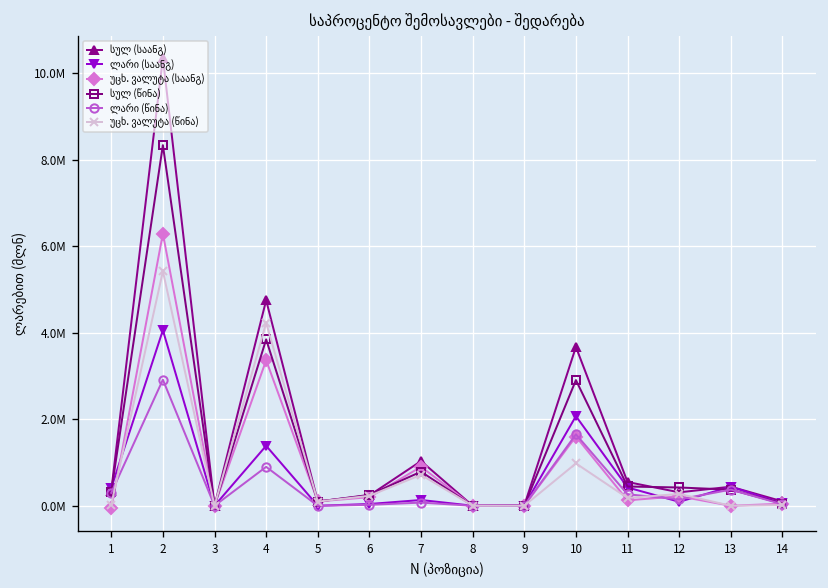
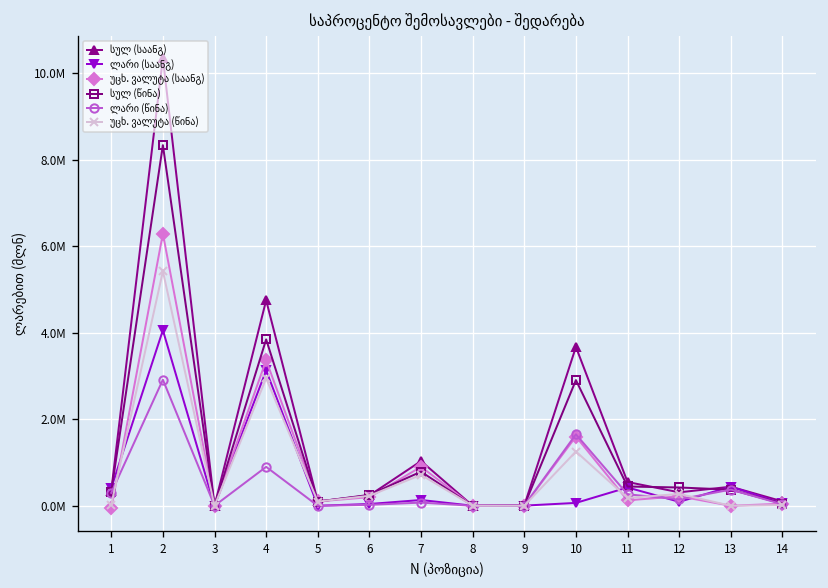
  {
    "ლარი (საანგ)": {
      "2": 4100000,
-     "4": 1400000,
-     "10": 2100000
+     "4": 3100000,
+     "10": 100000
    },
    "უცხ. ვალუტა (წინა)": {
      "1": 0,
      "2": 5400000,
-     "4": 4200000,
+     "4": 2900000,
      "7": 700000,
-     "10": 1000000
+     "10": 1300000
    }
  }
